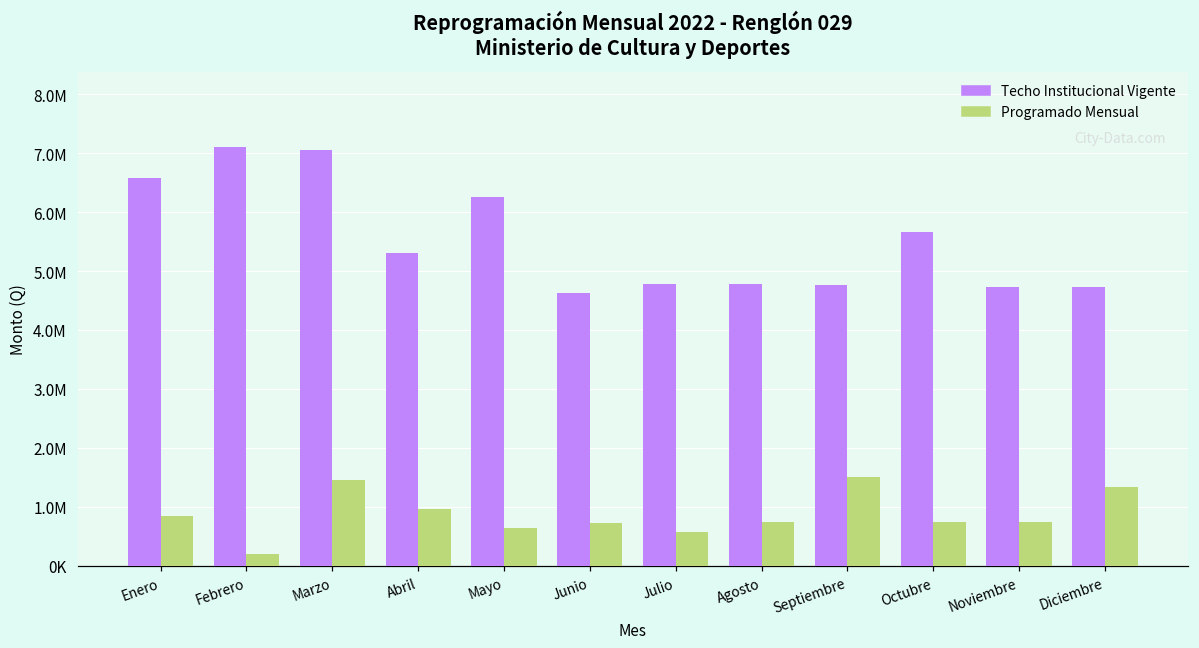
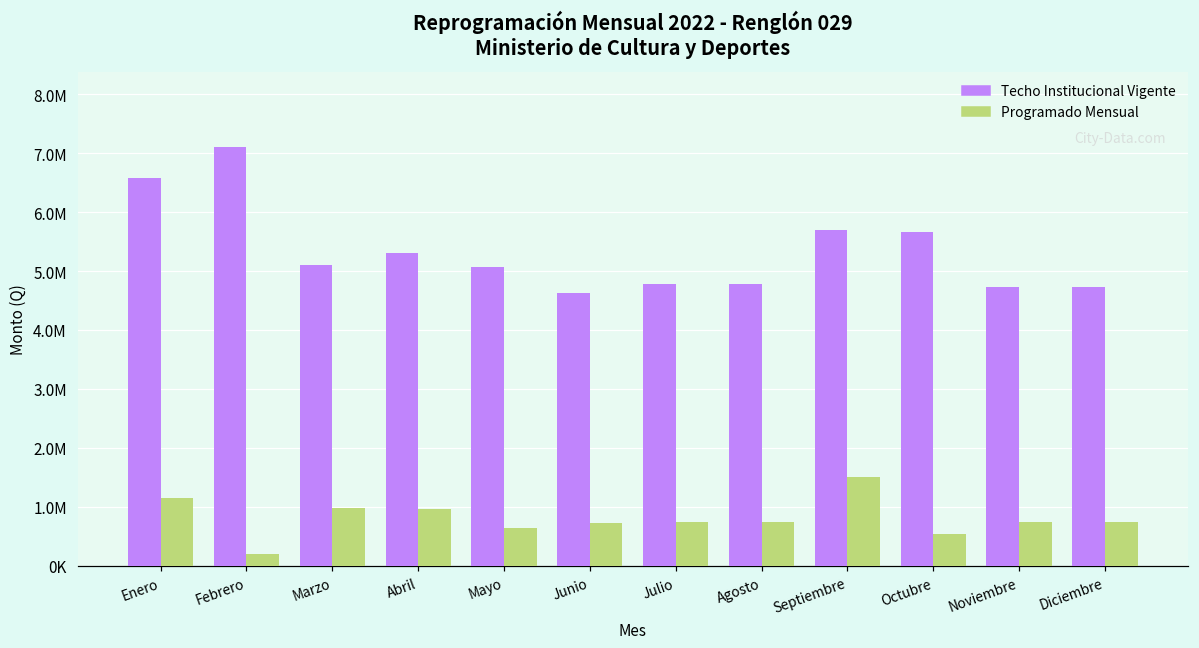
  {
    "Techo Institucional Vigente": {
      "Enero": 6600000,
      "Febrero": 7100000,
-     "Marzo": 7100000,
+     "Marzo": 5100000,
      "Abril": 5300000,
-     "Mayo": 6300000,
+     "Mayo": 5100000,
      "Junio": 4600000,
      "Julio": 4800000,
      "Agosto": 4800000,
-     "Septiembre": 4800000,
+     "Septiembre": 5700000,
      "Octubre": 5700000,
      "Noviembre": 4700000,
      "Diciembre": 4700000
    },
    "Programado Mensual": {
-     "Enero": 800000,
+     "Enero": 1100000,
      "Febrero": 200000,
-     "Marzo": 1500000,
+     "Marzo": 1000000,
      "Abril": 1000000,
      "Mayo": 600000,
      "Junio": 700000,
-     "Julio": 600000,
+     "Julio": 700000,
      "Agosto": 700000,
      "Septiembre": 1500000,
-     "Octubre": 700000,
+     "Octubre": 500000,
      "Noviembre": 700000,
-     "Diciembre": 1300000
+     "Diciembre": 700000
    }
  }
